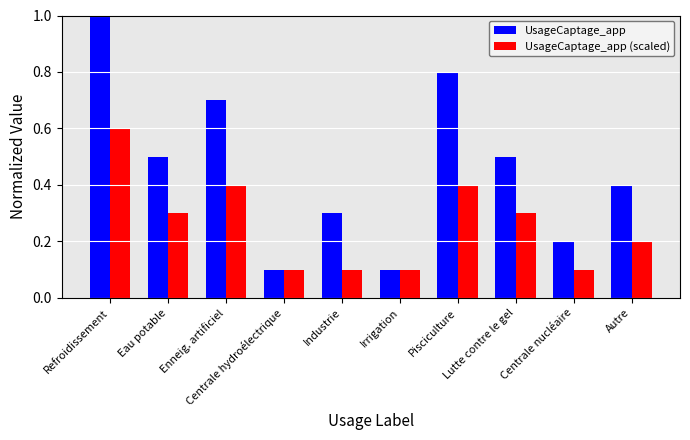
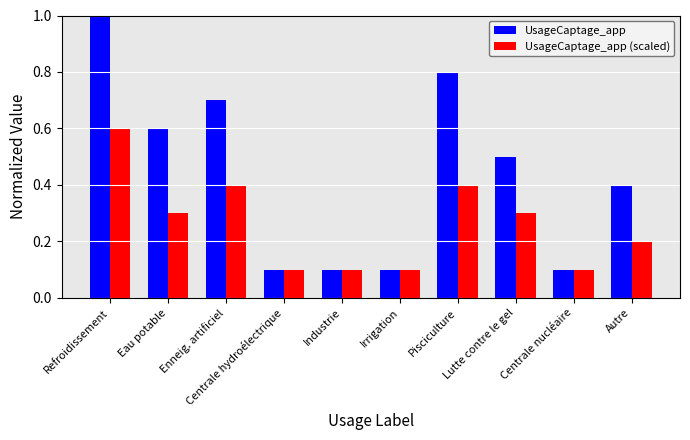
  {
    "UsageCaptage_app": {
      "Refroidissement": 1.00,
-     "Eau potable": 0.50,
+     "Eau potable": 0.60,
      "Enneig. artificiel": 0.70,
      "Centrale hydroélectrique": 0.10,
-     "Industrie": 0.30,
+     "Industrie": 0.10,
      "Irrigation": 0.10,
      "Pisciculture": 0.80,
      "Lutte contre le gel": 0.50,
-     "Centrale nucléaire": 0.20,
+     "Centrale nucléaire": 0.10,
      "Autre": 0.40
    },
    "UsageCaptage_app (scaled)": {
      "Refroidissement": 0.60,
      "Eau potable": 0.30,
      "Enneig. artificiel": 0.40,
      "Centrale hydroélectrique": 0.10,
      "Industrie": 0.10,
      "Irrigation": 0.10,
      "Pisciculture": 0.40,
      "Lutte contre le gel": 0.30,
      "Centrale nucléaire": 0.10,
      "Autre": 0.20
    }
  }
